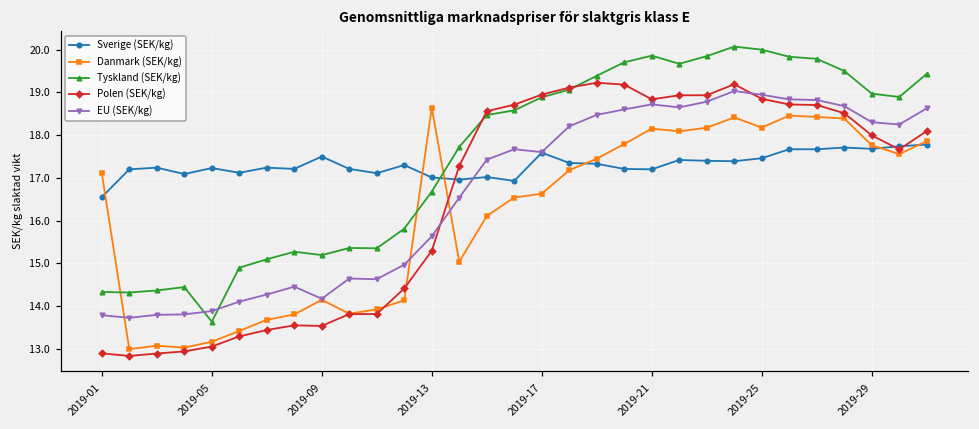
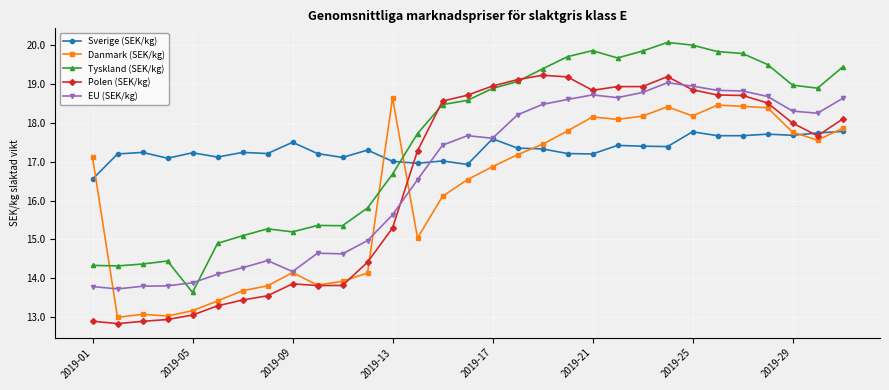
  {
    "Sverige (SEK/kg)": {
      "2019-01": 16.6,
      "2019-05": 17.2,
      "2019-09": 17.5,
      "2019-13": 17.0,
      "2019-21": 17.2,
-     "2019-25": 17.5,
+     "2019-25": 17.8,
      "2019-29": 17.7
    },
    "Danmark (SEK/kg)": {
      "2019-01": 17.1,
      "2019-05": 13.2,
      "2019-13": 18.6,
-     "2019-17": 16.6,
+     "2019-17": 16.9,
      "2019-21": 18.2,
      "2019-25": 18.2,
      "2019-29": 17.8
    },
    "Tyskland (SEK/kg)": {
      "2019-01": 14.3,
      "2019-05": 13.6,
      "2019-09": 15.2,
      "2019-13": 16.7,
      "2019-21": 19.9,
      "2019-25": 20.0,
      "2019-29": 19.0
    },
    "Polen (SEK/kg)": {
      "2019-01": 12.9,
      "2019-05": 13.1,
-     "2019-09": 13.5,
+     "2019-09": 13.9,
      "2019-13": 15.3,
      "2019-21": 18.8,
      "2019-25": 18.9,
      "2019-29": 18.0
    },
    "EU (SEK/kg)": {
      "2019-01": 13.8,
      "2019-05": 13.9,
      "2019-13": 15.6,
      "2019-21": 18.7,
      "2019-25": 18.9,
      "2019-29": 18.3
    }
  }
